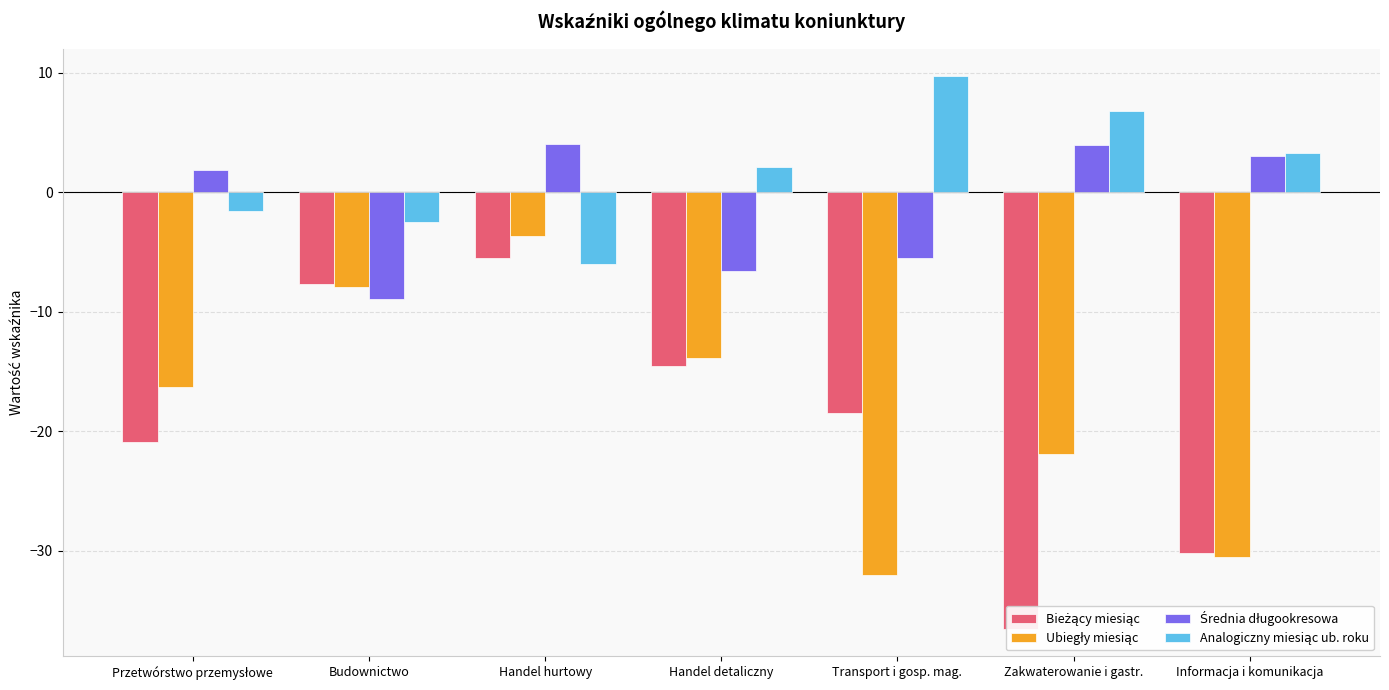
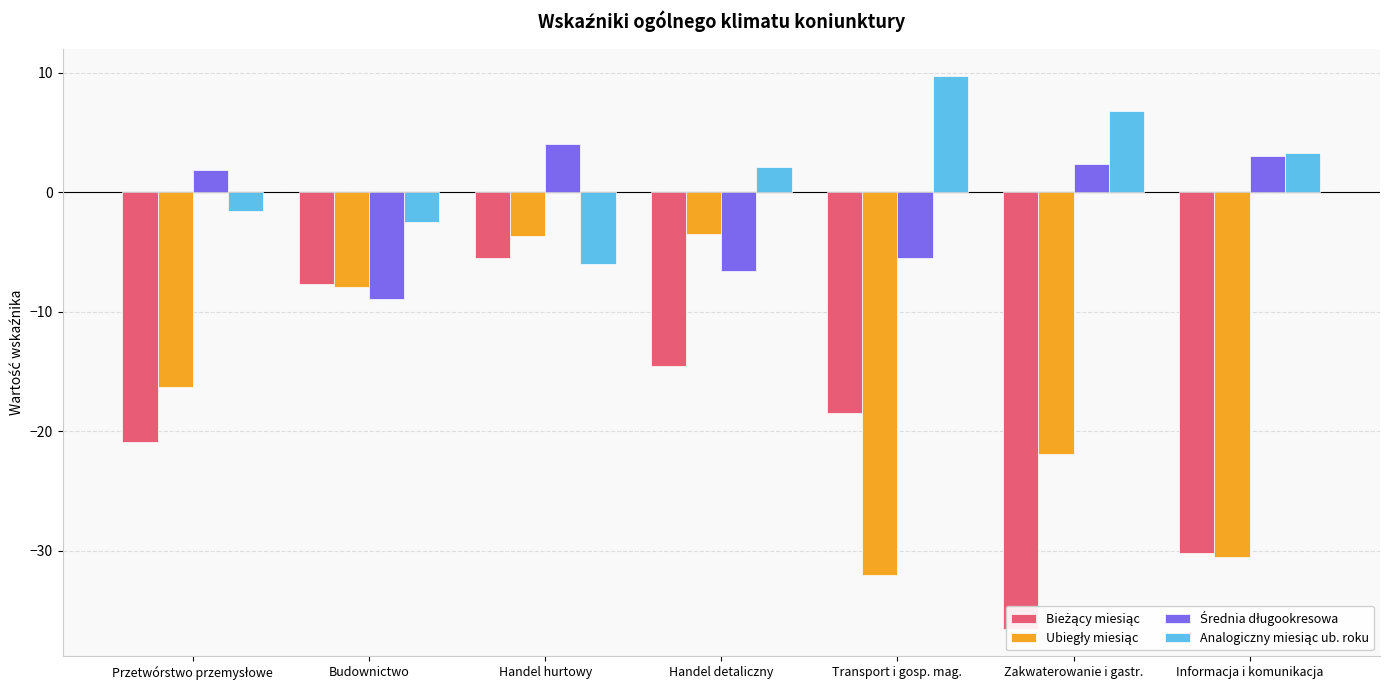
  {
    "Bieżący miesiąc": {
      "Przetwórstwo przemysłowe": -20.9,
      "Budownictwo": -7.7,
      "Handel hurtowy": -5.5,
      "Handel detaliczny": -14.5,
      "Transport i gosp. mag.": -18.5,
      "Informacja i komunikacja": -30.2
    },
    "Ubiegły miesiąc": {
      "Przetwórstwo przemysłowe": -16.3,
      "Budownictwo": -7.9,
      "Handel hurtowy": -3.7,
-     "Handel detaliczny": -13.9,
+     "Handel detaliczny": -3.5,
      "Transport i gosp. mag.": -32.0,
      "Zakwaterowanie i gastr.": -21.9,
      "Informacja i komunikacja": -30.5
    },
    "Średnia długookresowa": {
      "Przetwórstwo przemysłowe": 1.9,
      "Budownictwo": -8.9,
      "Handel hurtowy": 4.1,
      "Handel detaliczny": -6.6,
      "Transport i gosp. mag.": -5.5,
-     "Zakwaterowanie i gastr.": 3.9,
+     "Zakwaterowanie i gastr.": 2.4,
      "Informacja i komunikacja": 3.0
    },
    "Analogiczny miesiąc ub. roku": {
      "Przetwórstwo przemysłowe": -1.6,
      "Budownictwo": -2.5,
      "Handel hurtowy": -6.0,
      "Handel detaliczny": 2.1,
      "Transport i gosp. mag.": 9.7,
      "Zakwaterowanie i gastr.": 6.8,
      "Informacja i komunikacja": 3.3
    }
  }
